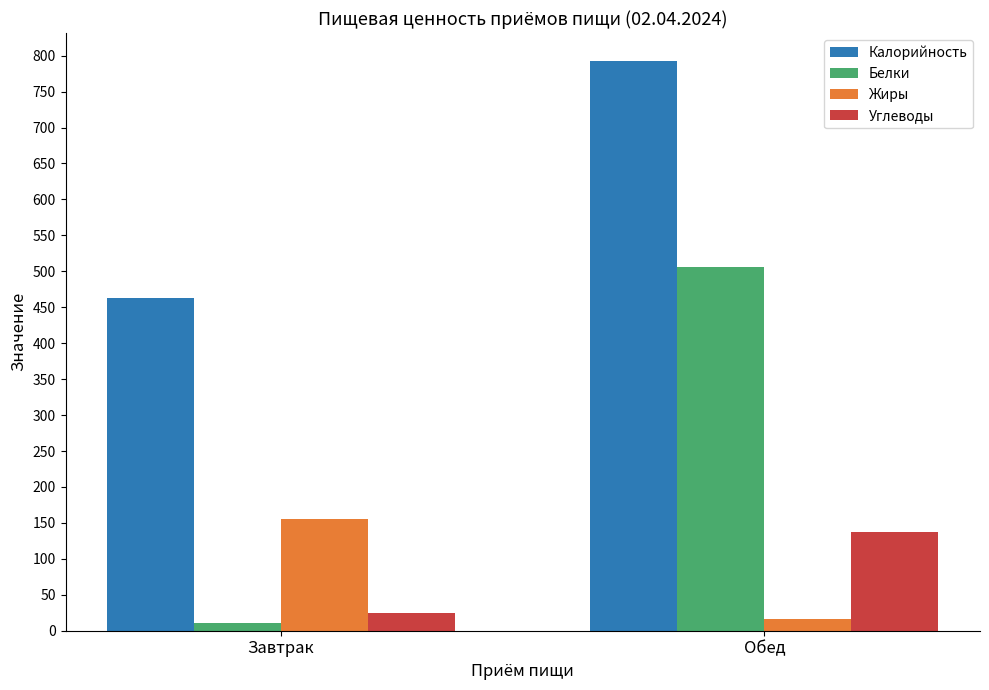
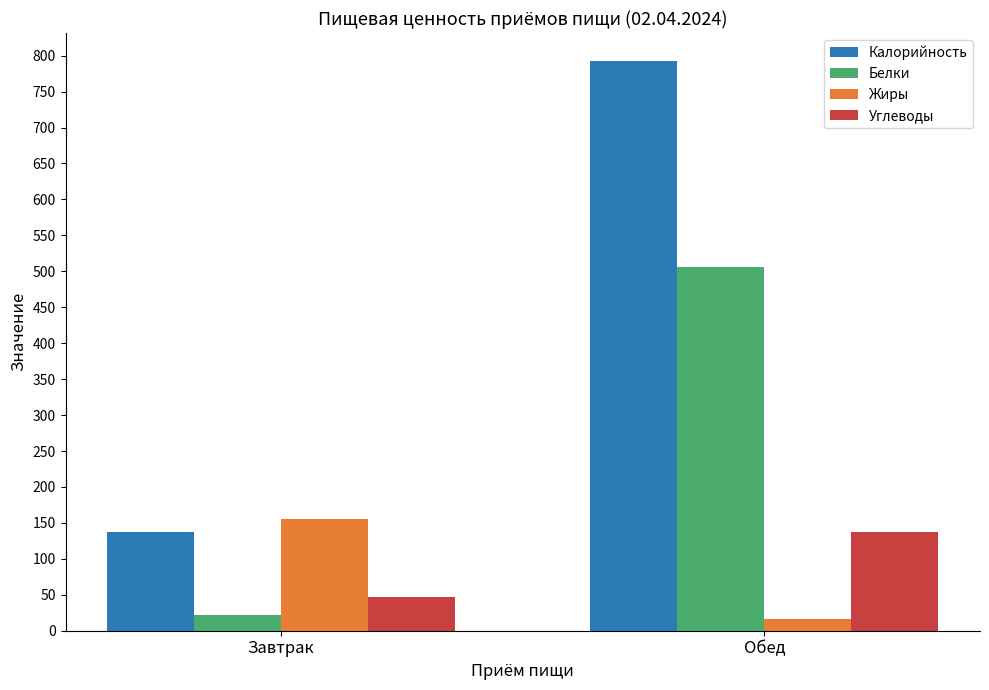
  {
    "Калорийность": {
-     "Завтрак": 460,
+     "Завтрак": 140,
      "Обед": 790
    },
    "Белки": {
-     "Завтрак": 10,
+     "Завтрак": 20,
      "Обед": 510
    },
    "Жиры": {
      "Завтрак": 160,
      "Обед": 20
    },
    "Углеводы": {
-     "Завтрак": 20,
+     "Завтрак": 50,
      "Обед": 140
    }
  }
